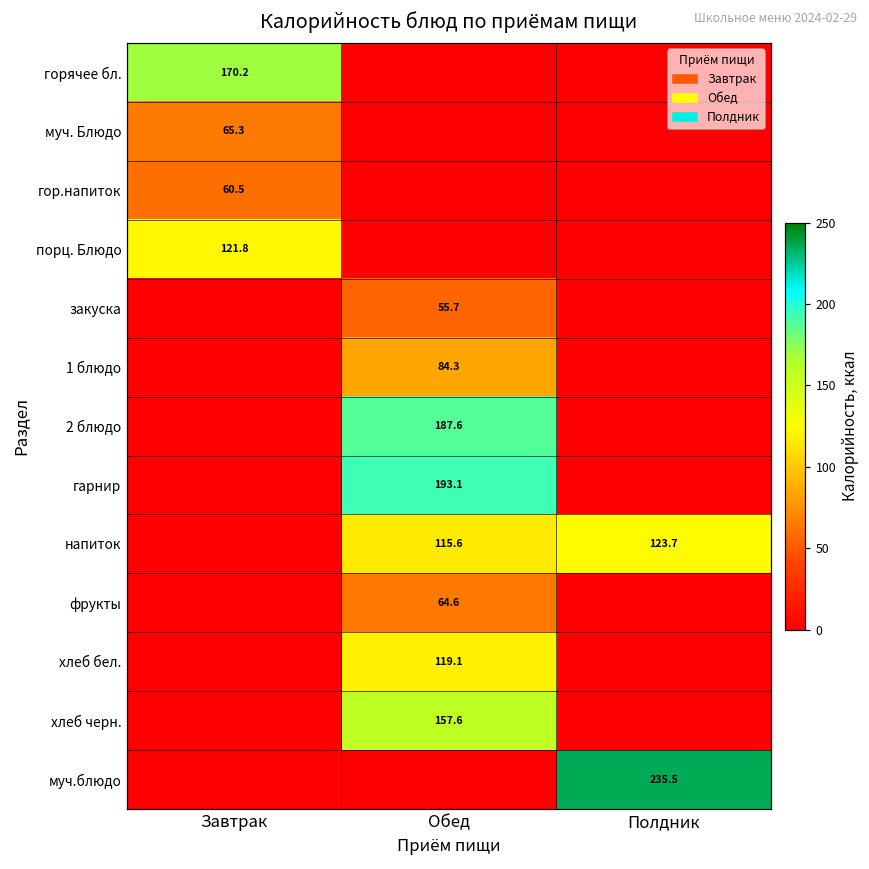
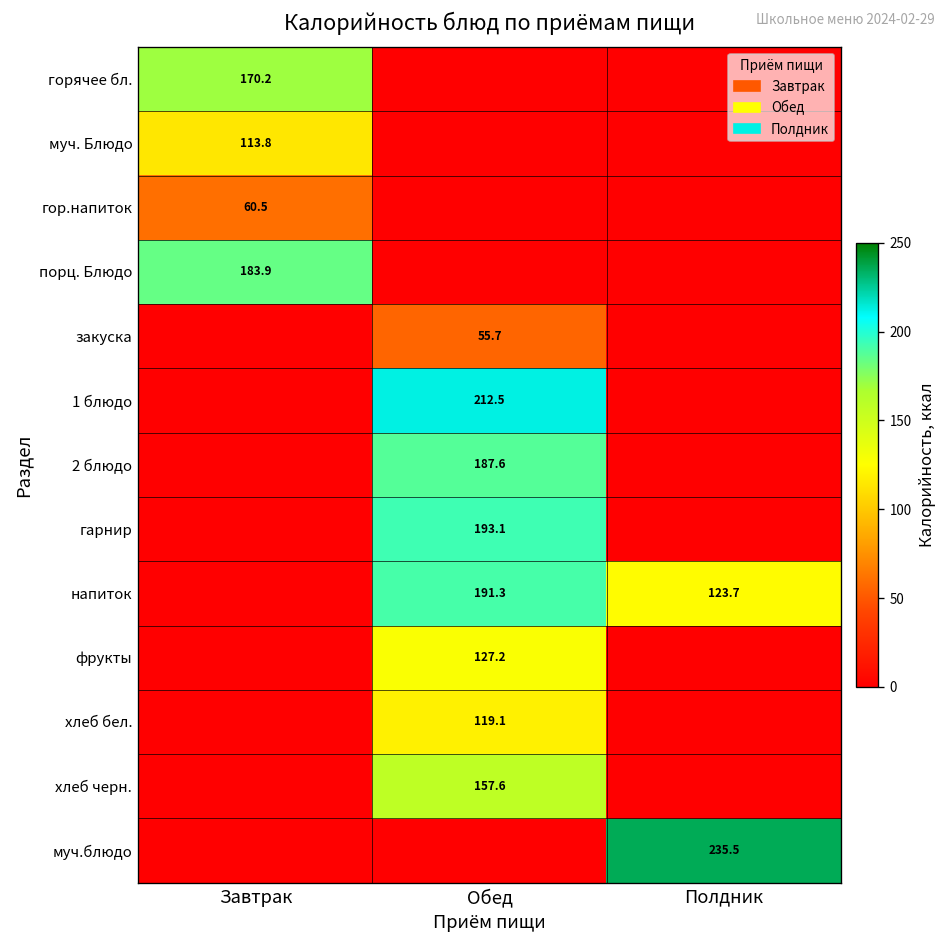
  {
    "горячее бл.": {
      "Завтрак": 170.2
    },
    "муч. Блюдо": {
-     "Завтрак": 65.3
+     "Завтрак": 113.8
    },
    "гор.напиток": {
      "Завтрак": 60.5
    },
    "порц. Блюдо": {
-     "Завтрак": 121.8
+     "Завтрак": 183.9
    },
    "закуска": {
      "Обед": 55.7
    },
    "1 блюдо": {
-     "Обед": 84.3
+     "Обед": 212.5
    },
    "2 блюдо": {
      "Обед": 187.6
    },
    "гарнир": {
      "Обед": 193.1
    },
    "напиток": {
-     "Обед": 115.6,
+     "Обед": 191.3,
      "Полдник": 123.7
    },
    "фрукты": {
-     "Обед": 64.6
+     "Обед": 127.2
    },
    "хлеб бел.": {
      "Обед": 119.1
    },
    "хлеб черн.": {
      "Обед": 157.6
    },
    "муч.блюдо": {
      "Полдник": 235.5
    }
  }
